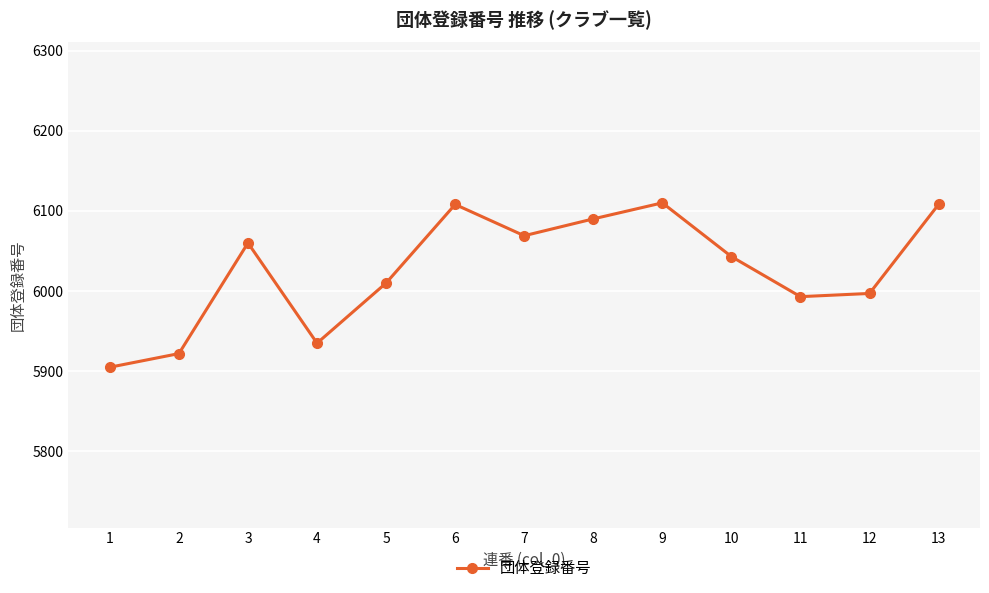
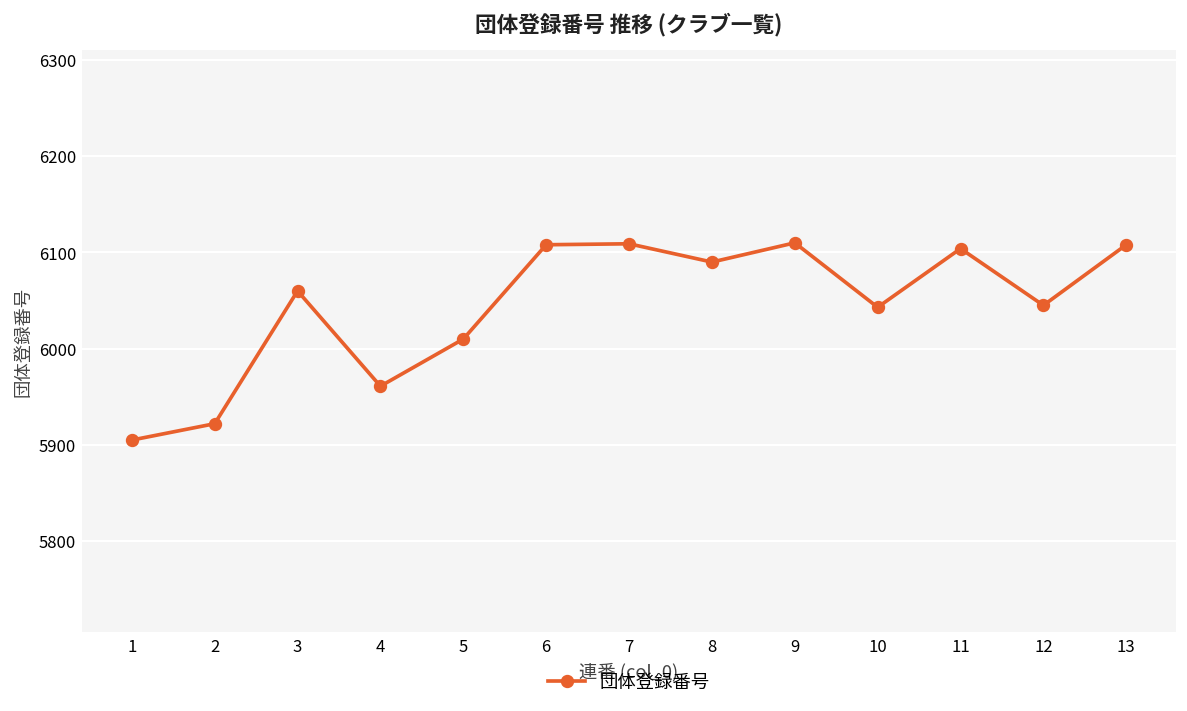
  {
    "1": 5910,
    "2": 5920,
    "3": 6060,
-   "4": 5940,
+   "4": 5960,
    "5": 6010,
    "6": 6110,
-   "7": 6070,
+   "7": 6110,
    "8": 6090,
    "9": 6110,
    "10": 6040,
-   "11": 5990,
-   "12": 6000,
+   "11": 6100,
+   "12": 6050,
    "13": 6110
  }
